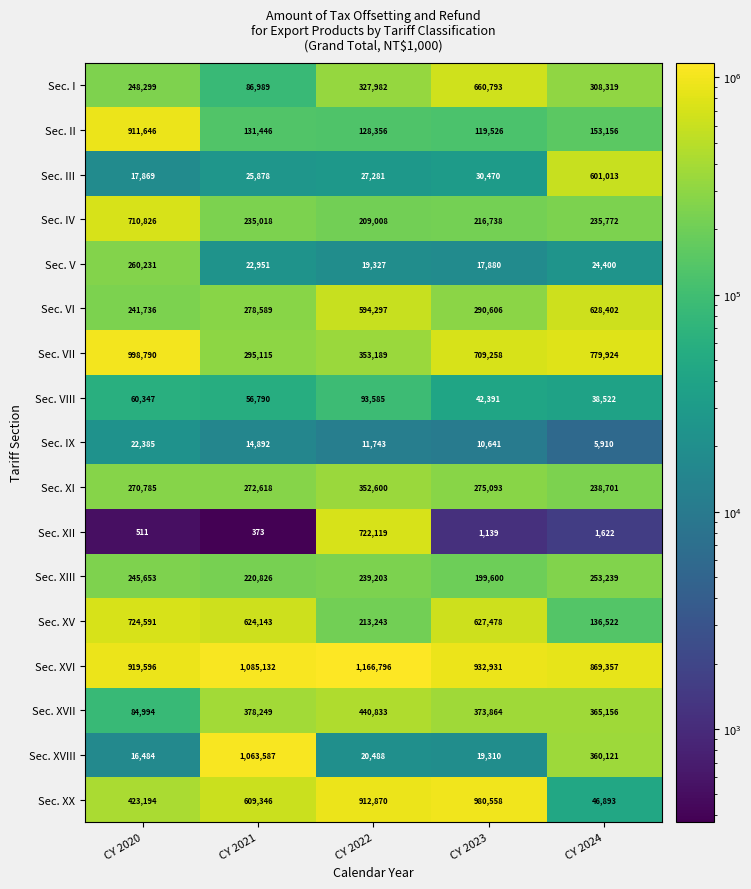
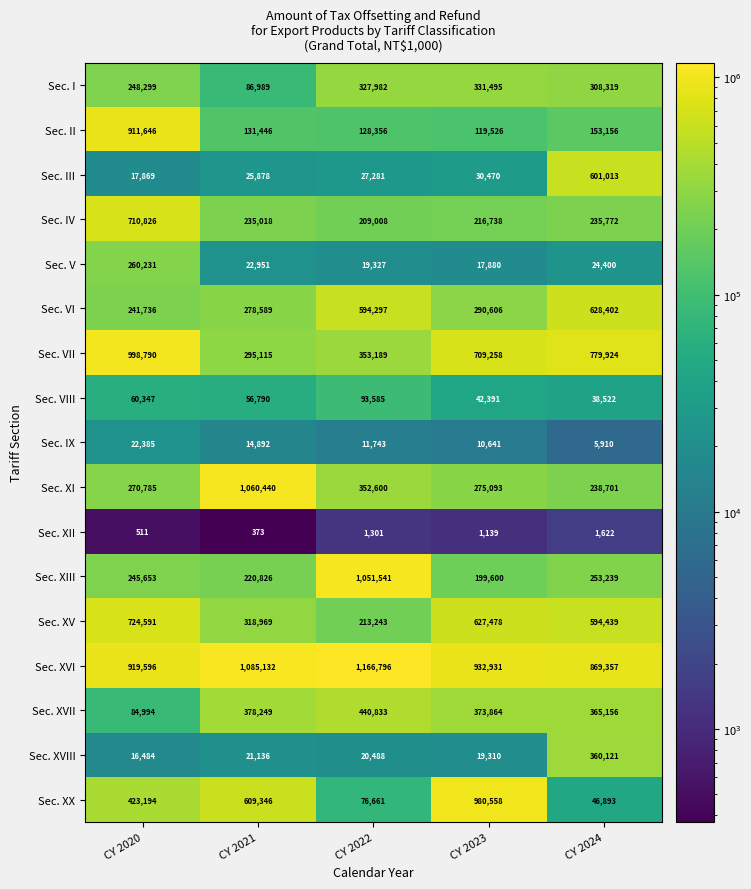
  {
    "Sec. I": {
      "CY 2020": "248,299",
      "CY 2021": "86,989",
      "CY 2022": "327,982",
-     "CY 2023": "660,793",
+     "CY 2023": "331,495",
      "CY 2024": "308,319"
    },
    "Sec. II": {
      "CY 2020": "911,646",
      "CY 2021": "131,446",
      "CY 2022": "128,356",
      "CY 2023": "119,526",
      "CY 2024": "153,156"
    },
    "Sec. III": {
      "CY 2020": "17,869",
      "CY 2021": "25,878",
      "CY 2022": "27,281",
      "CY 2023": "30,470",
      "CY 2024": "601,013"
    },
    "Sec. IV": {
      "CY 2020": "710,826",
      "CY 2021": "235,018",
      "CY 2022": "209,008",
      "CY 2023": "216,738",
      "CY 2024": "235,772"
    },
    "Sec. V": {
      "CY 2020": "260,231",
      "CY 2021": "22,951",
      "CY 2022": "19,327",
      "CY 2023": "17,880",
      "CY 2024": "24,400"
    },
    "Sec. VI": {
      "CY 2020": "241,736",
      "CY 2021": "278,589",
      "CY 2022": "594,297",
      "CY 2023": "290,606",
      "CY 2024": "628,402"
    },
    "Sec. VII": {
      "CY 2020": "998,790",
      "CY 2021": "295,115",
      "CY 2022": "353,189",
      "CY 2023": "709,258",
      "CY 2024": "779,924"
    },
    "Sec. VIII": {
      "CY 2020": "60,347",
      "CY 2021": "56,790",
      "CY 2022": "93,585",
      "CY 2023": "42,391",
      "CY 2024": "38,522"
    },
    "Sec. IX": {
      "CY 2020": "22,385",
      "CY 2021": "14,892",
      "CY 2022": "11,743",
      "CY 2023": "10,641",
      "CY 2024": "5,910"
    },
    "Sec. XI": {
      "CY 2020": "270,785",
-     "CY 2021": "272,618",
+     "CY 2021": "1,060,440",
      "CY 2022": "352,600",
      "CY 2023": "275,093",
      "CY 2024": "238,701"
    },
    "Sec. XII": {
      "CY 2020": "511",
      "CY 2021": "373",
-     "CY 2022": "722,119",
+     "CY 2022": "1,301",
      "CY 2023": "1,139",
      "CY 2024": "1,622"
    },
    "Sec. XIII": {
      "CY 2020": "245,653",
      "CY 2021": "220,826",
-     "CY 2022": "239,203",
+     "CY 2022": "1,051,541",
      "CY 2023": "199,600",
      "CY 2024": "253,239"
    },
    "Sec. XV": {
      "CY 2020": "724,591",
-     "CY 2021": "624,143",
+     "CY 2021": "318,969",
      "CY 2022": "213,243",
      "CY 2023": "627,478",
-     "CY 2024": "136,522"
+     "CY 2024": "594,439"
    },
    "Sec. XVI": {
      "CY 2020": "919,596",
      "CY 2021": "1,085,132",
      "CY 2022": "1,166,796",
      "CY 2023": "932,931",
      "CY 2024": "869,357"
    },
    "Sec. XVII": {
      "CY 2020": "84,994",
      "CY 2021": "378,249",
      "CY 2022": "440,833",
      "CY 2023": "373,864",
      "CY 2024": "365,156"
    },
    "Sec. XVIII": {
      "CY 2020": "16,484",
-     "CY 2021": "1,063,587",
+     "CY 2021": "21,136",
      "CY 2022": "20,488",
      "CY 2023": "19,310",
      "CY 2024": "360,121"
    },
    "Sec. XX": {
      "CY 2020": "423,194",
      "CY 2021": "609,346",
-     "CY 2022": "912,870",
+     "CY 2022": "76,661",
      "CY 2023": "980,558",
      "CY 2024": "46,893"
    }
  }
